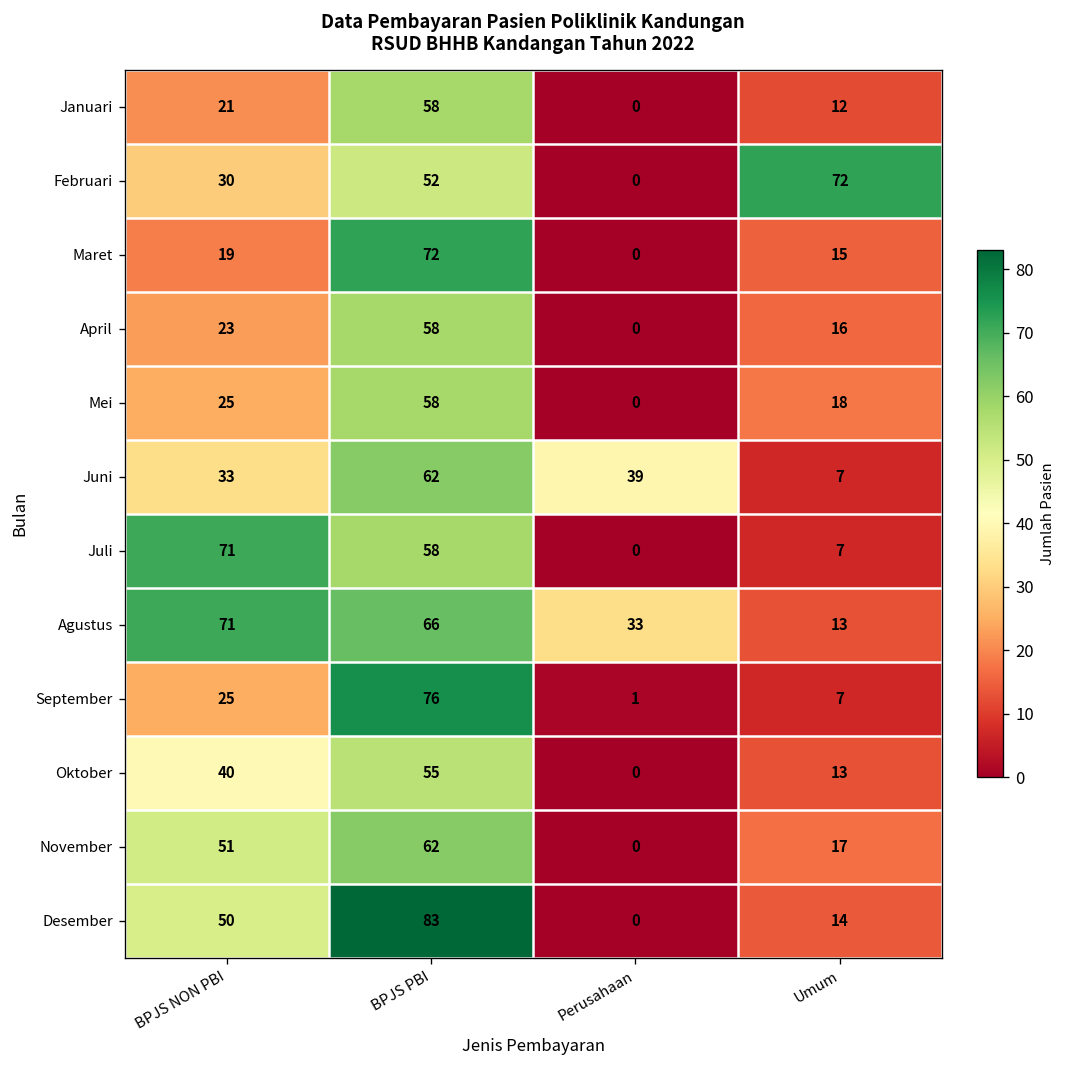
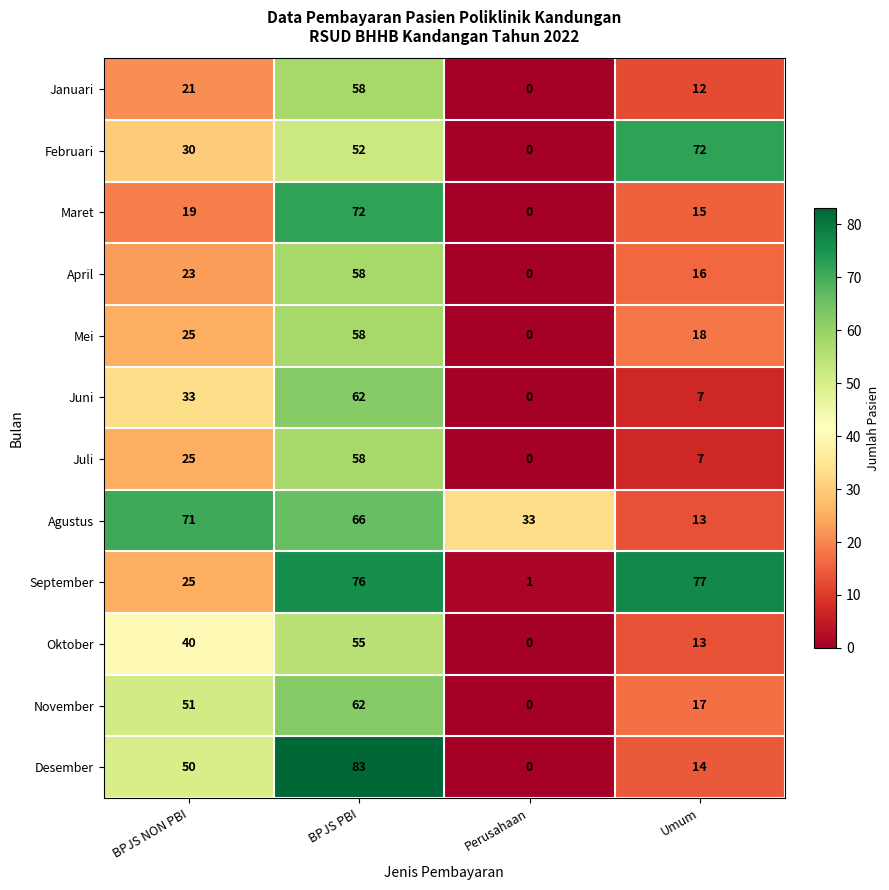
  {
    "Januari": {
      "BPJS NON PBI": 21,
      "BPJS PBI": 58,
      "Perusahaan": 0,
      "Umum": 12
    },
    "Februari": {
      "BPJS NON PBI": 30,
      "BPJS PBI": 52,
      "Perusahaan": 0,
      "Umum": 72
    },
    "Maret": {
      "BPJS NON PBI": 19,
      "BPJS PBI": 72,
      "Perusahaan": 0,
      "Umum": 15
    },
    "April": {
      "BPJS NON PBI": 23,
      "BPJS PBI": 58,
      "Perusahaan": 0,
      "Umum": 16
    },
    "Mei": {
      "BPJS NON PBI": 25,
      "BPJS PBI": 58,
      "Perusahaan": 0,
      "Umum": 18
    },
    "Juni": {
      "BPJS NON PBI": 33,
      "BPJS PBI": 62,
-     "Perusahaan": 39,
+     "Perusahaan": 0,
      "Umum": 7
    },
    "Juli": {
-     "BPJS NON PBI": 71,
+     "BPJS NON PBI": 25,
      "BPJS PBI": 58,
      "Perusahaan": 0,
      "Umum": 7
    },
    "Agustus": {
      "BPJS NON PBI": 71,
      "BPJS PBI": 66,
      "Perusahaan": 33,
      "Umum": 13
    },
    "September": {
      "BPJS NON PBI": 25,
      "BPJS PBI": 76,
      "Perusahaan": 1,
-     "Umum": 7
+     "Umum": 77
    },
    "Oktober": {
      "BPJS NON PBI": 40,
      "BPJS PBI": 55,
      "Perusahaan": 0,
      "Umum": 13
    },
    "November": {
      "BPJS NON PBI": 51,
      "BPJS PBI": 62,
      "Perusahaan": 0,
      "Umum": 17
    },
    "Desember": {
      "BPJS NON PBI": 50,
      "BPJS PBI": 83,
      "Perusahaan": 0,
      "Umum": 14
    }
  }
